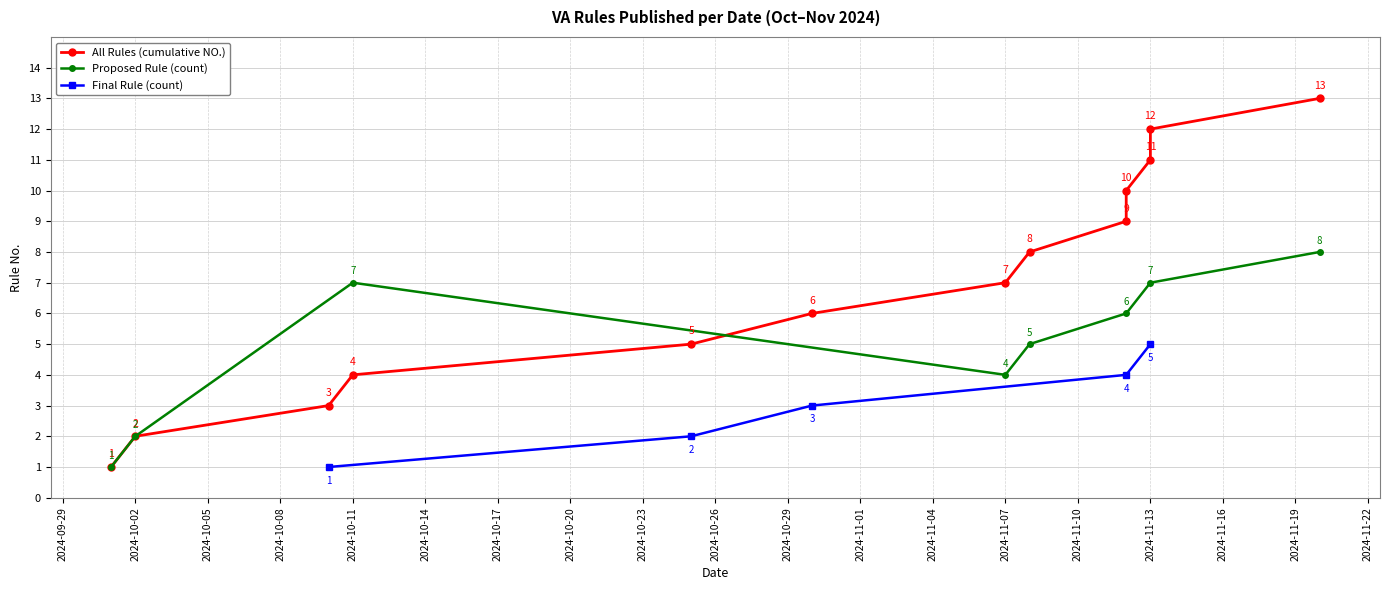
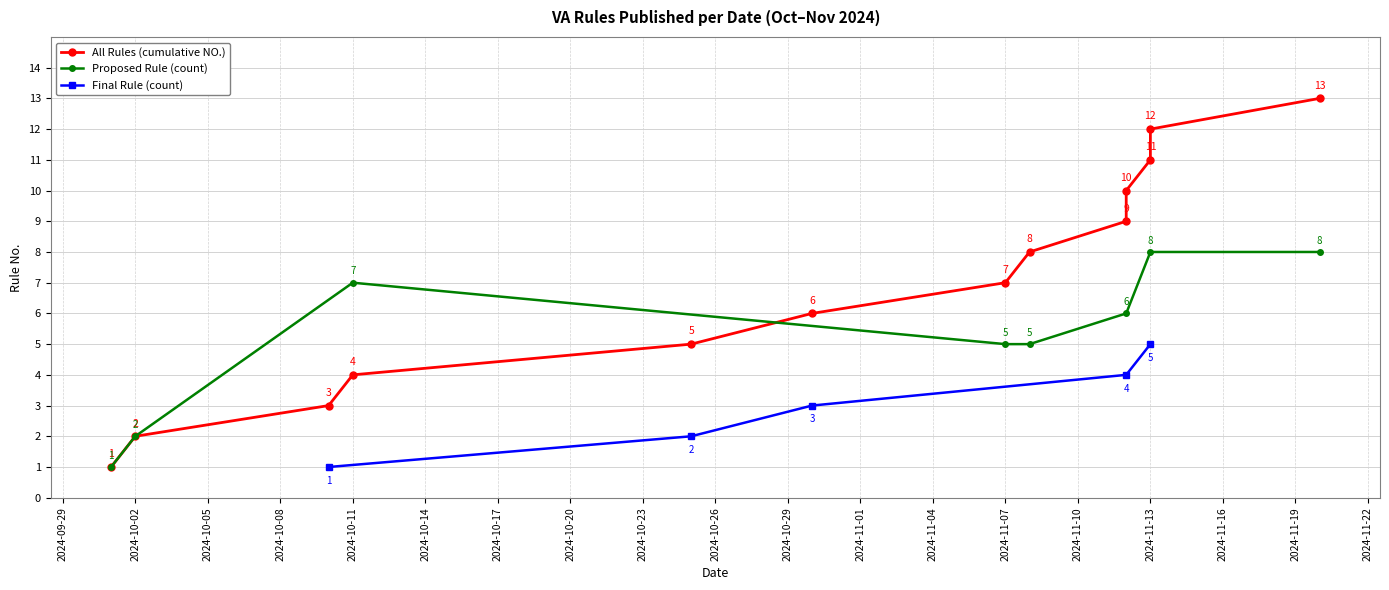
  {
    "Proposed Rule (count)": {
      "2024-10-11": 7,
-     "2024-11-07": 4,
-     "2024-11-13": 7
+     "2024-11-07": 5,
+     "2024-11-13": 8
    },
    "Final Rule (count)": {
      "2024-11-13": 5
    }
  }
